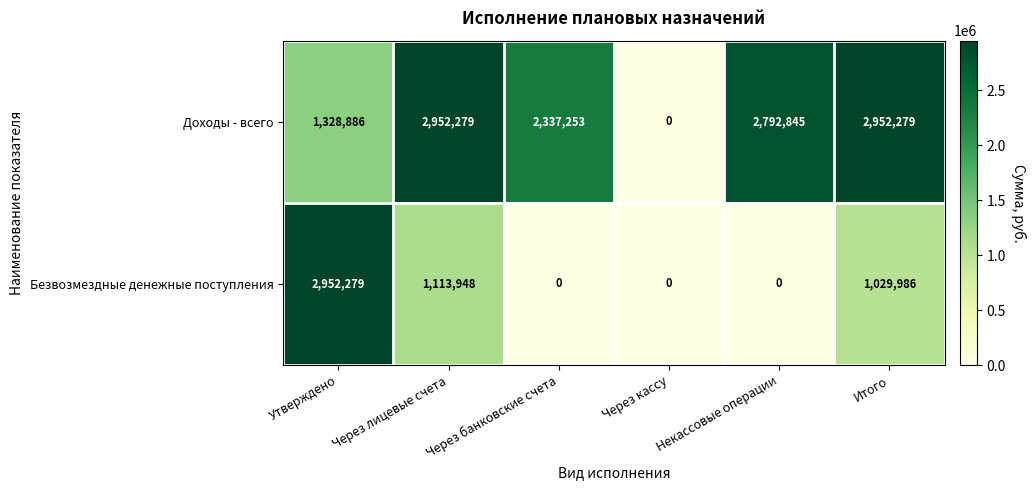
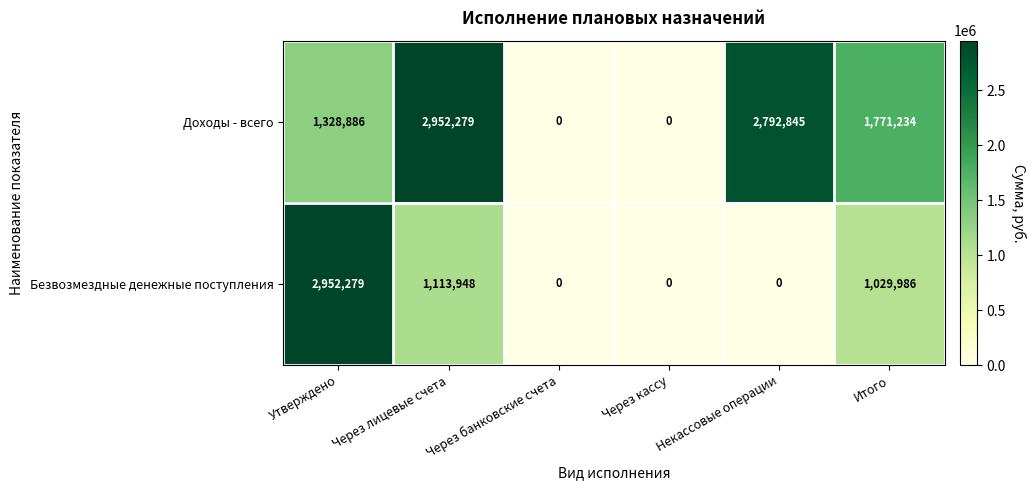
  {
    "Доходы - всего": {
      "Утверждено": "1,328,886",
      "Через лицевые счета": "2,952,279",
-     "Через банковские счета": "2,337,253",
+     "Через банковские счета": "0",
      "Через кассу": "0",
      "Некассовые операции": "2,792,845",
-     "Итого": "2,952,279"
+     "Итого": "1,771,234"
    },
    "Безвозмездные денежные поступления": {
      "Утверждено": "2,952,279",
      "Через лицевые счета": "1,113,948",
      "Через банковские счета": "0",
      "Через кассу": "0",
      "Некассовые операции": "0",
      "Итого": "1,029,986"
    }
  }
